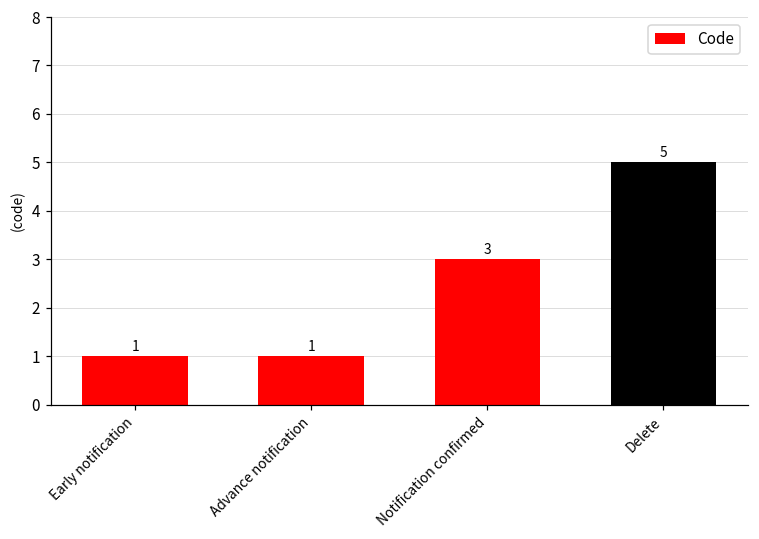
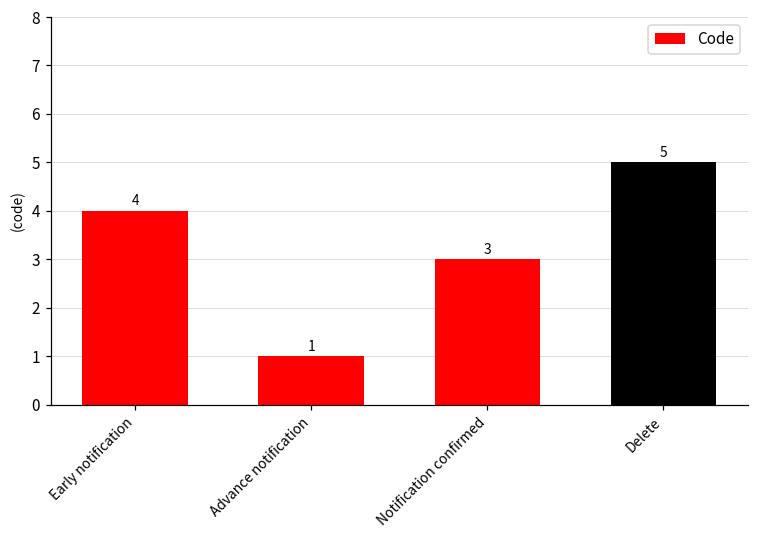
  {
-   "Early notification": 1,
+   "Early notification": 4,
    "Advance notification": 1,
    "Notification confirmed": 3,
    "Delete": 5
  }
